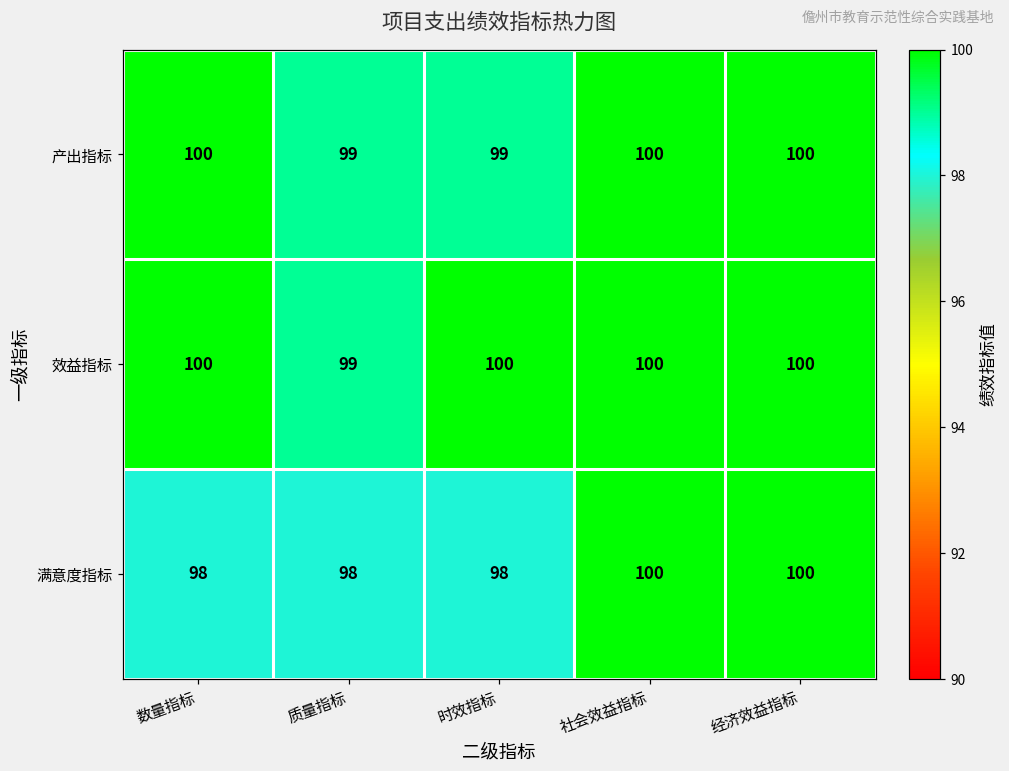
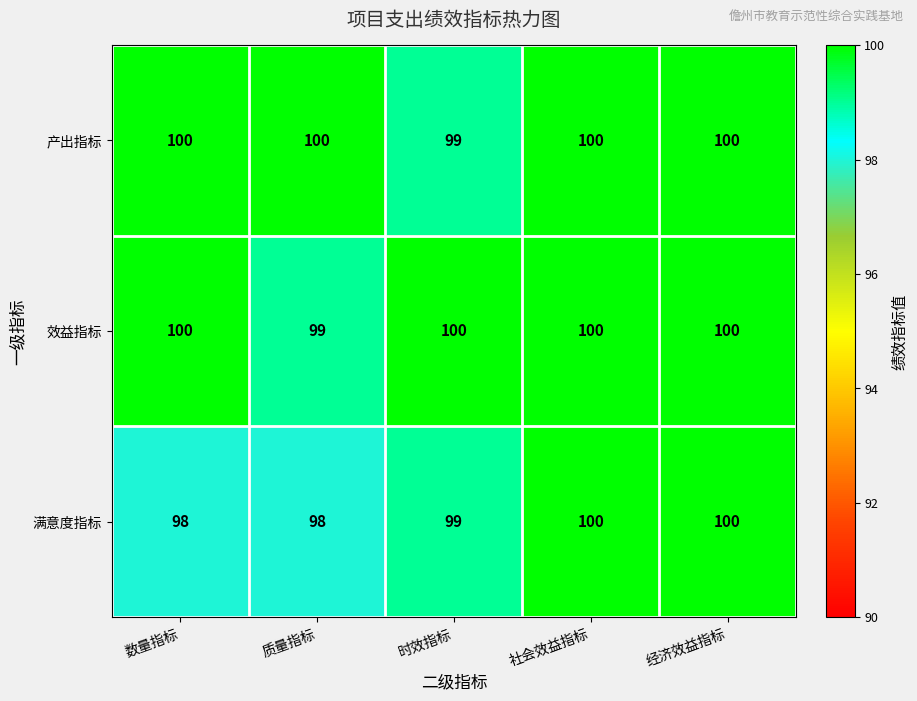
  {
    "产出指标": {
      "数量指标": 100,
-     "质量指标": 99,
+     "质量指标": 100,
      "时效指标": 99,
      "社会效益指标": 100,
      "经济效益指标": 100
    },
    "效益指标": {
      "数量指标": 100,
      "质量指标": 99,
      "时效指标": 100,
      "社会效益指标": 100,
      "经济效益指标": 100
    },
    "满意度指标": {
      "数量指标": 98,
      "质量指标": 98,
-     "时效指标": 98,
+     "时效指标": 99,
      "社会效益指标": 100,
      "经济效益指标": 100
    }
  }
